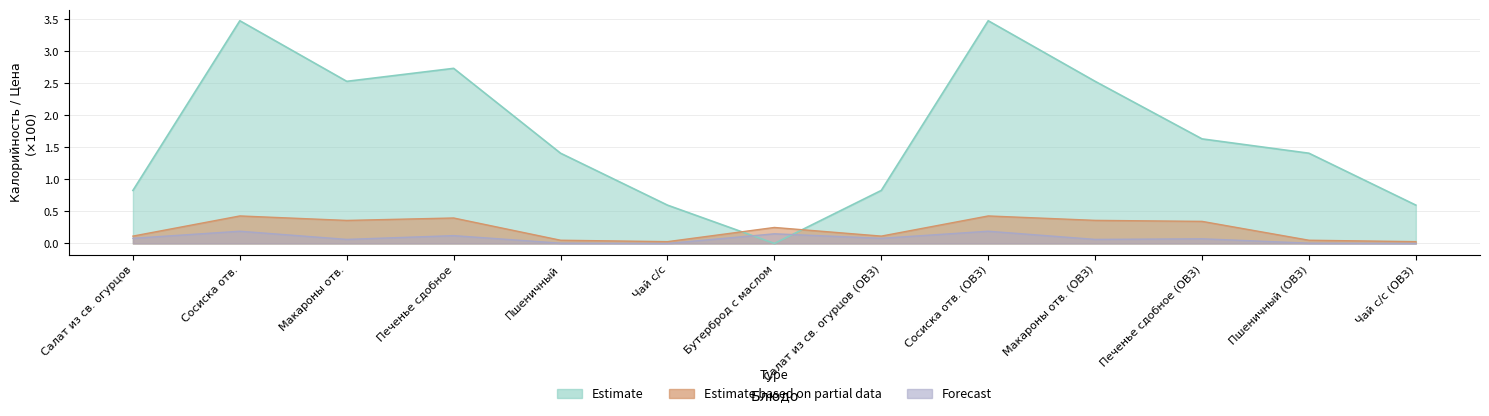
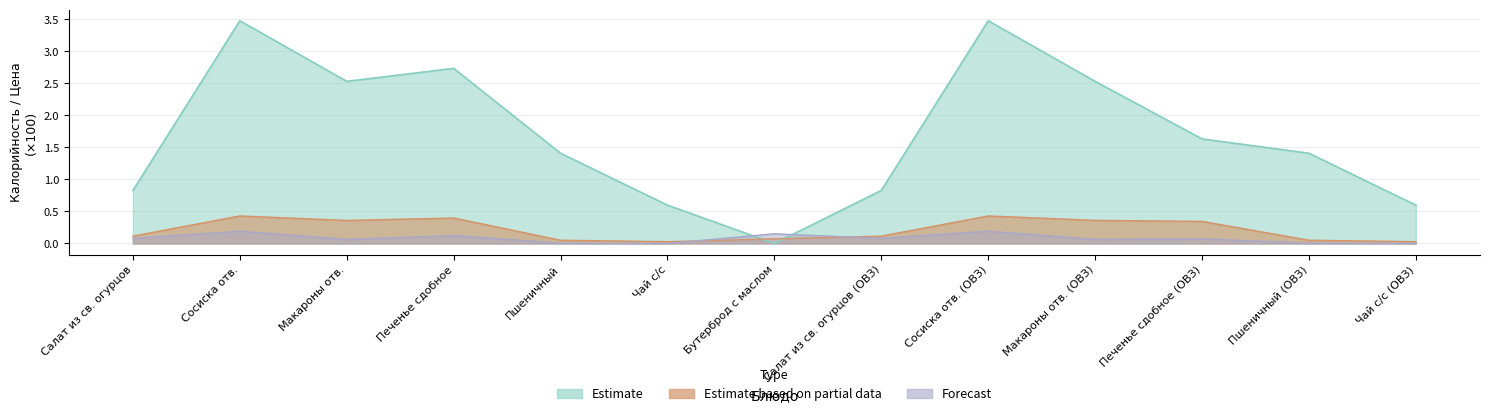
  {
    "Estimate based on partial data": {
      "Сосиска отв.": 0.4,
      "Макароны отв.": 0.4,
      "Печенье сдобное": 0.4,
      "Пшеничный": 0.1,
-     "Бутерброд с маслом": 0.3,
+     "Бутерброд с маслом": 0.1,
      "Сосиска отв. (ОВЗ)": 0.4,
      "Макароны отв. (ОВЗ)": 0.4,
      "Печенье сдобное (ОВЗ)": 0.3,
      "Пшеничный (ОВЗ)": 0.1
    }
  }
